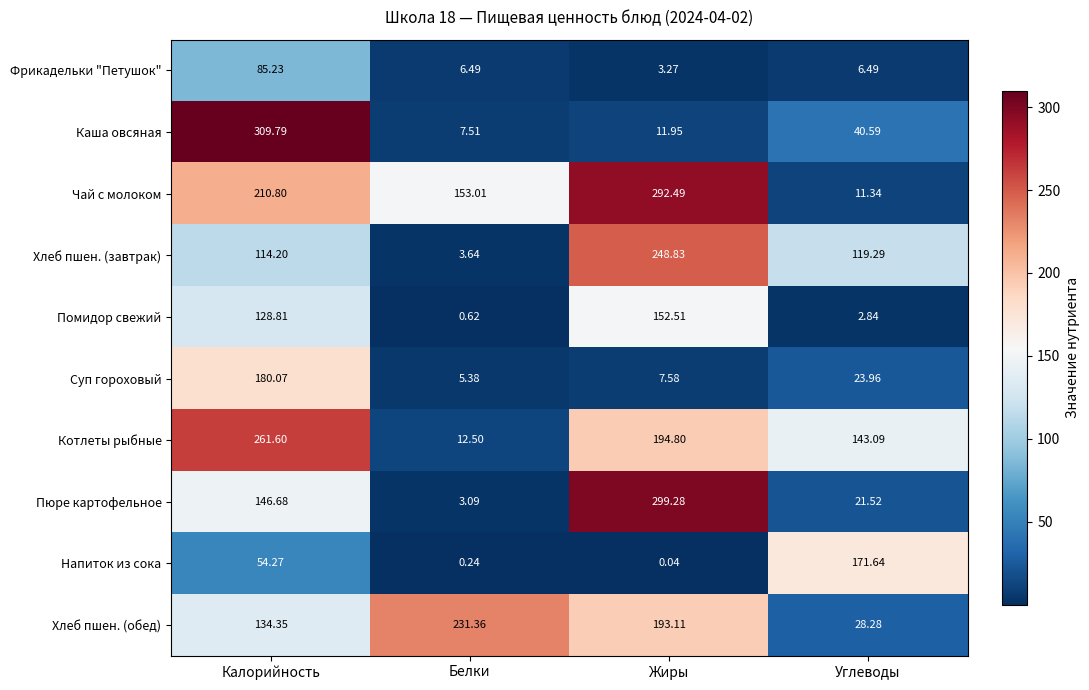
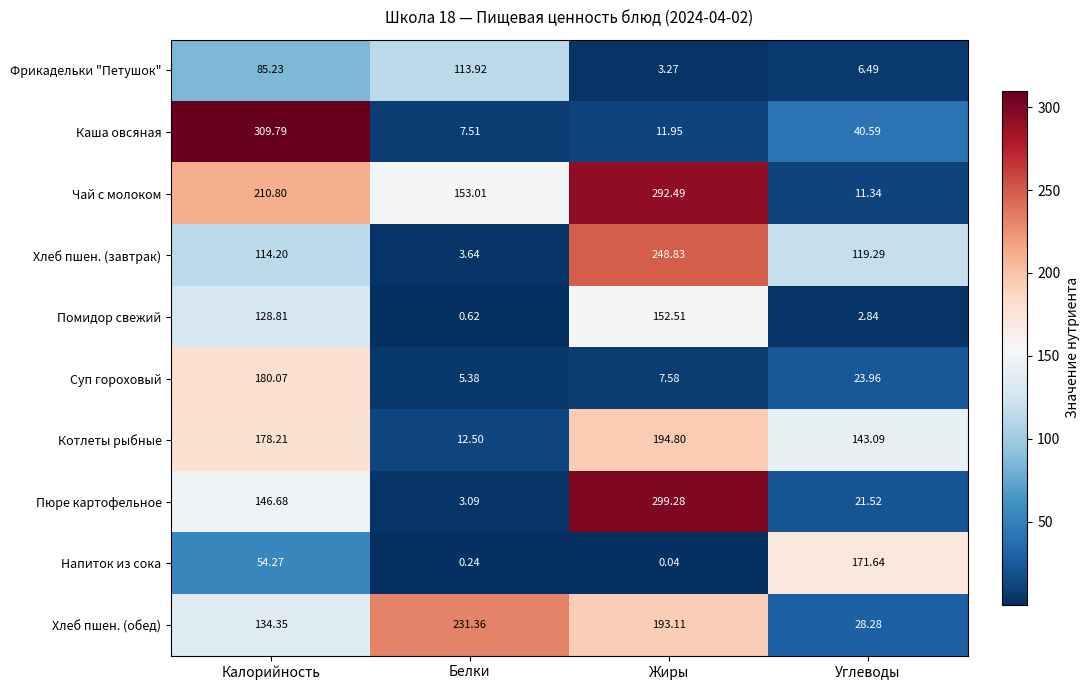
  {
    "Фрикадельки \"Петушок\"": {
      "Калорийность": 85.23,
-     "Белки": 6.49,
+     "Белки": 113.92,
      "Жиры": 3.27,
      "Углеводы": 6.49
    },
    "Каша овсяная": {
      "Калорийность": 309.79,
      "Белки": 7.51,
      "Жиры": 11.95,
      "Углеводы": 40.59
    },
    "Чай с молоком": {
      "Калорийность": 210.80,
      "Белки": 153.01,
      "Жиры": 292.49,
      "Углеводы": 11.34
    },
    "Хлеб пшен. (завтрак)": {
      "Калорийность": 114.20,
      "Белки": 3.64,
      "Жиры": 248.83,
      "Углеводы": 119.29
    },
    "Помидор свежий": {
      "Калорийность": 128.81,
      "Белки": 0.62,
      "Жиры": 152.51,
      "Углеводы": 2.84
    },
    "Суп гороховый": {
      "Калорийность": 180.07,
      "Белки": 5.38,
      "Жиры": 7.58,
      "Углеводы": 23.96
    },
    "Котлеты рыбные": {
-     "Калорийность": 261.60,
+     "Калорийность": 178.21,
      "Белки": 12.50,
      "Жиры": 194.80,
      "Углеводы": 143.09
    },
    "Пюре картофельное": {
      "Калорийность": 146.68,
      "Белки": 3.09,
      "Жиры": 299.28,
      "Углеводы": 21.52
    },
    "Напиток из сока": {
      "Калорийность": 54.27,
      "Белки": 0.24,
      "Жиры": 0.04,
      "Углеводы": 171.64
    },
    "Хлеб пшен. (обед)": {
      "Калорийность": 134.35,
      "Белки": 231.36,
      "Жиры": 193.11,
      "Углеводы": 28.28
    }
  }
